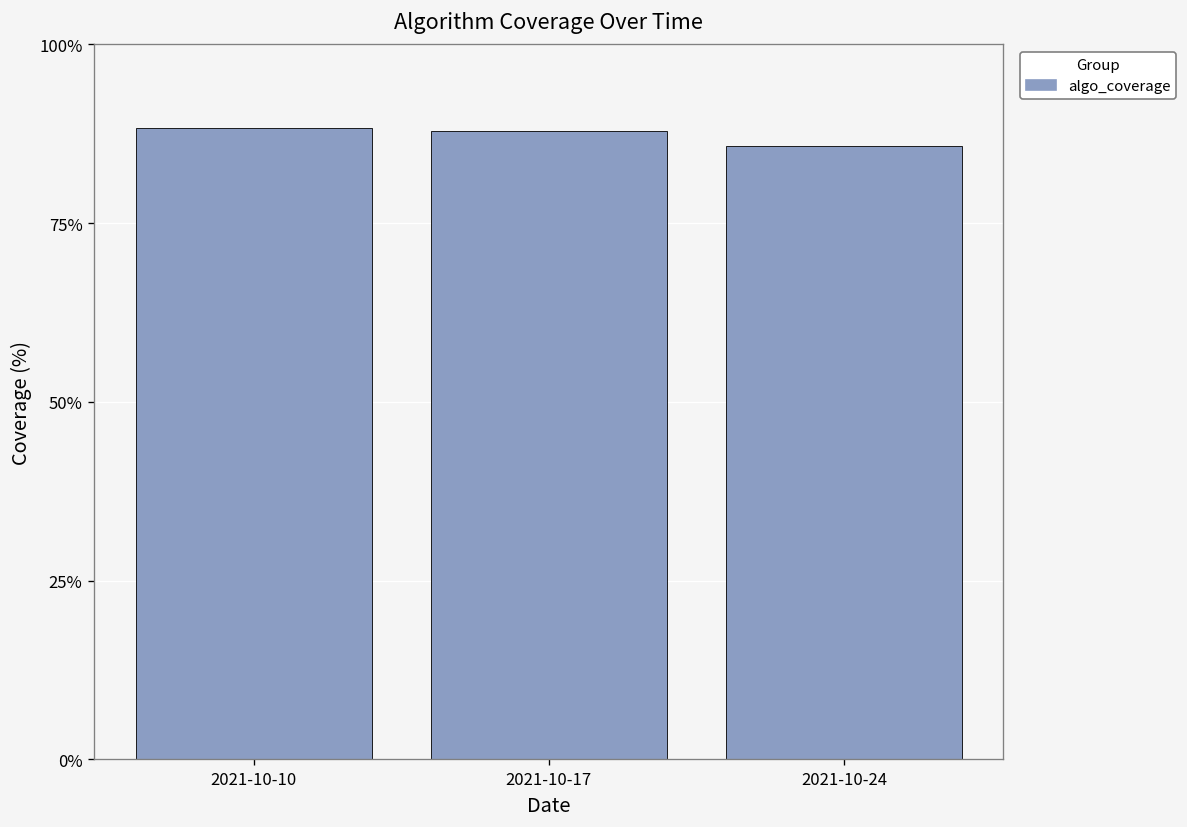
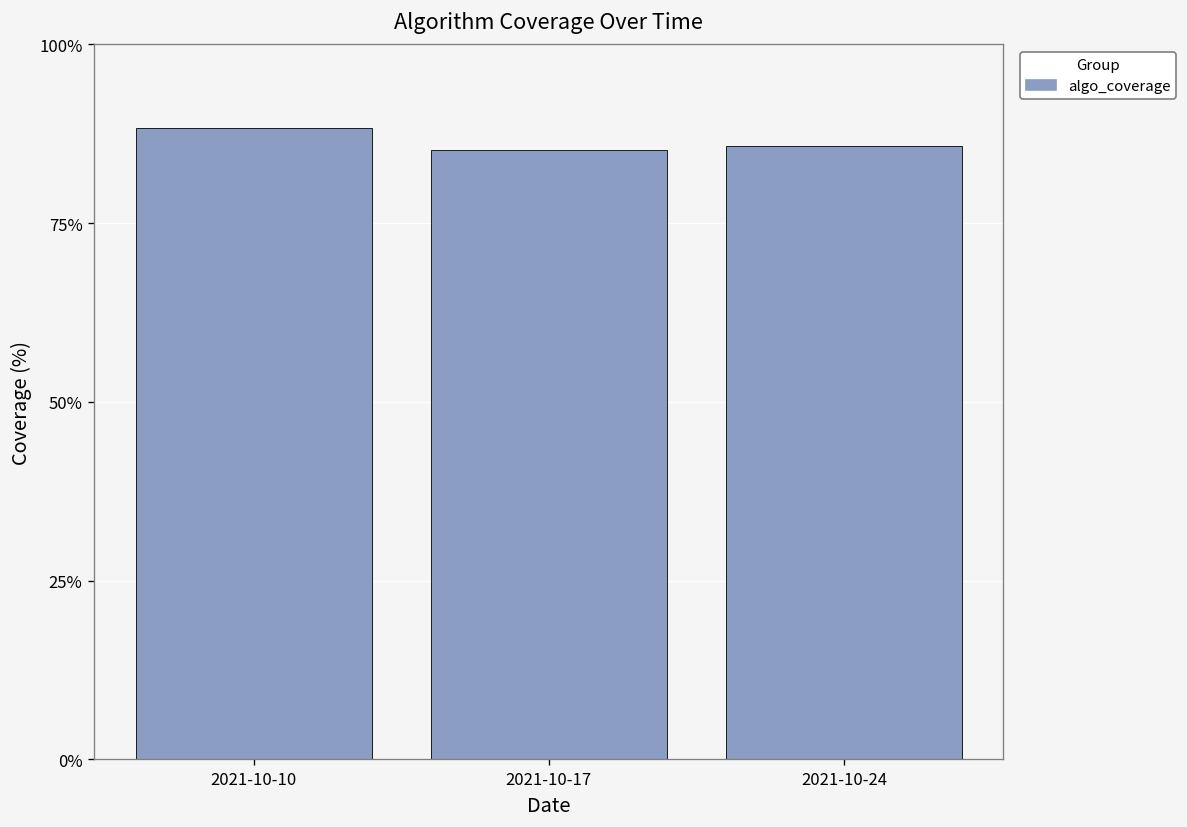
  {
    "2021-10-10": "88%",
-   "2021-10-17": "88%",
+   "2021-10-17": "85%",
    "2021-10-24": "86%"
  }
